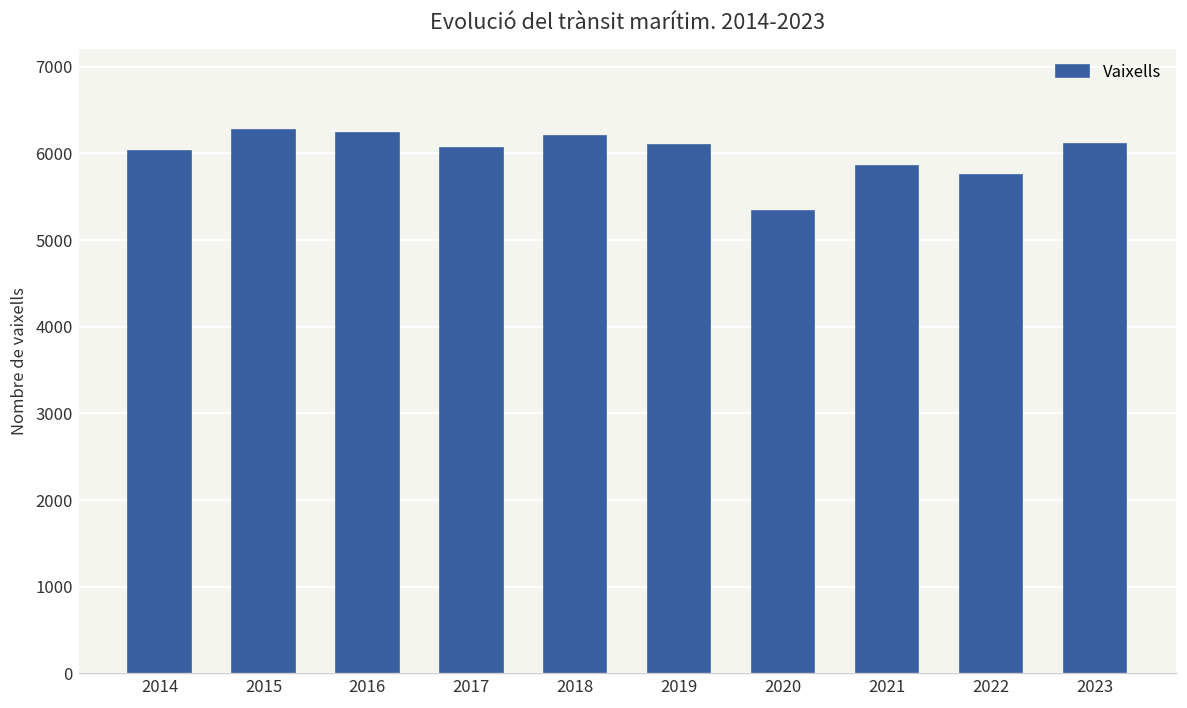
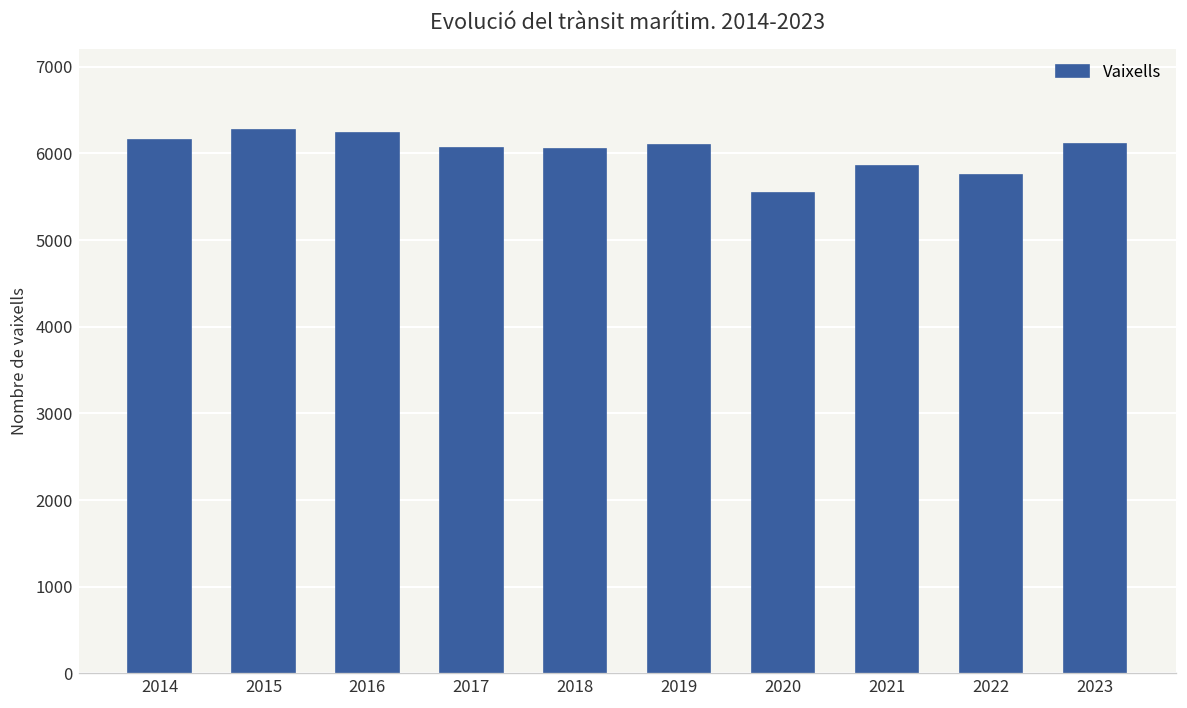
  {
-   "2014": 6000,
+   "2014": 6200,
    "2015": 6300,
    "2016": 6200,
    "2017": 6100,
-   "2018": 6200,
+   "2018": 6000,
    "2019": 6100,
-   "2020": 5300,
+   "2020": 5500,
    "2021": 5900,
    "2022": 5800,
    "2023": 6100
  }
